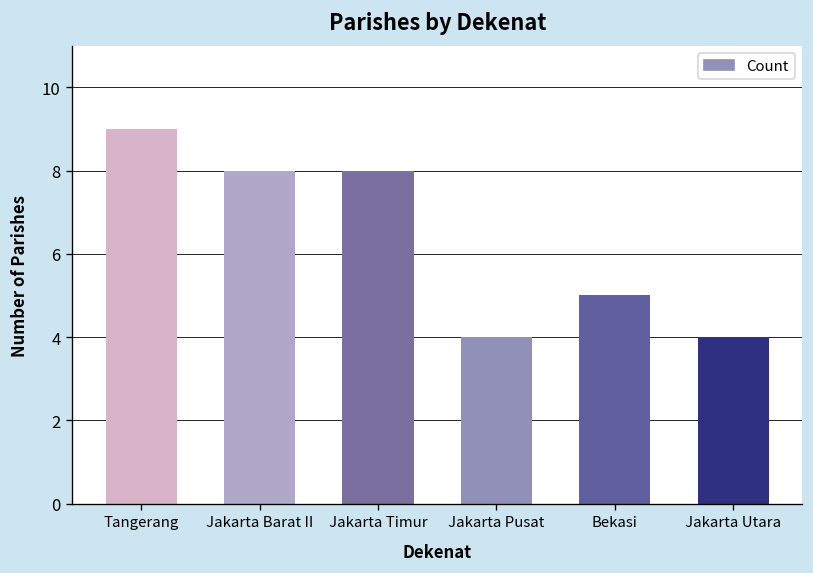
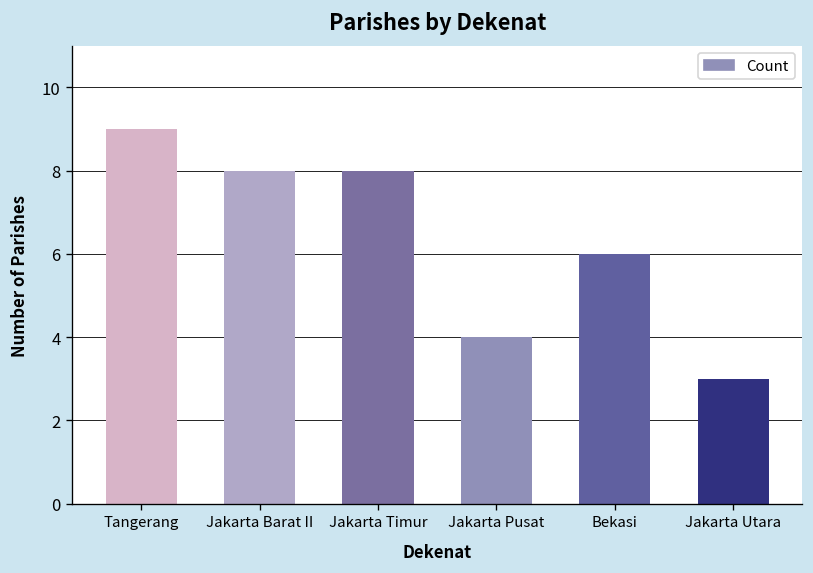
  {
    "Tangerang": 9,
    "Jakarta Barat II": 8,
    "Jakarta Timur": 8,
    "Jakarta Pusat": 4,
-   "Bekasi": 5,
-   "Jakarta Utara": 4
+   "Bekasi": 6,
+   "Jakarta Utara": 3
  }
